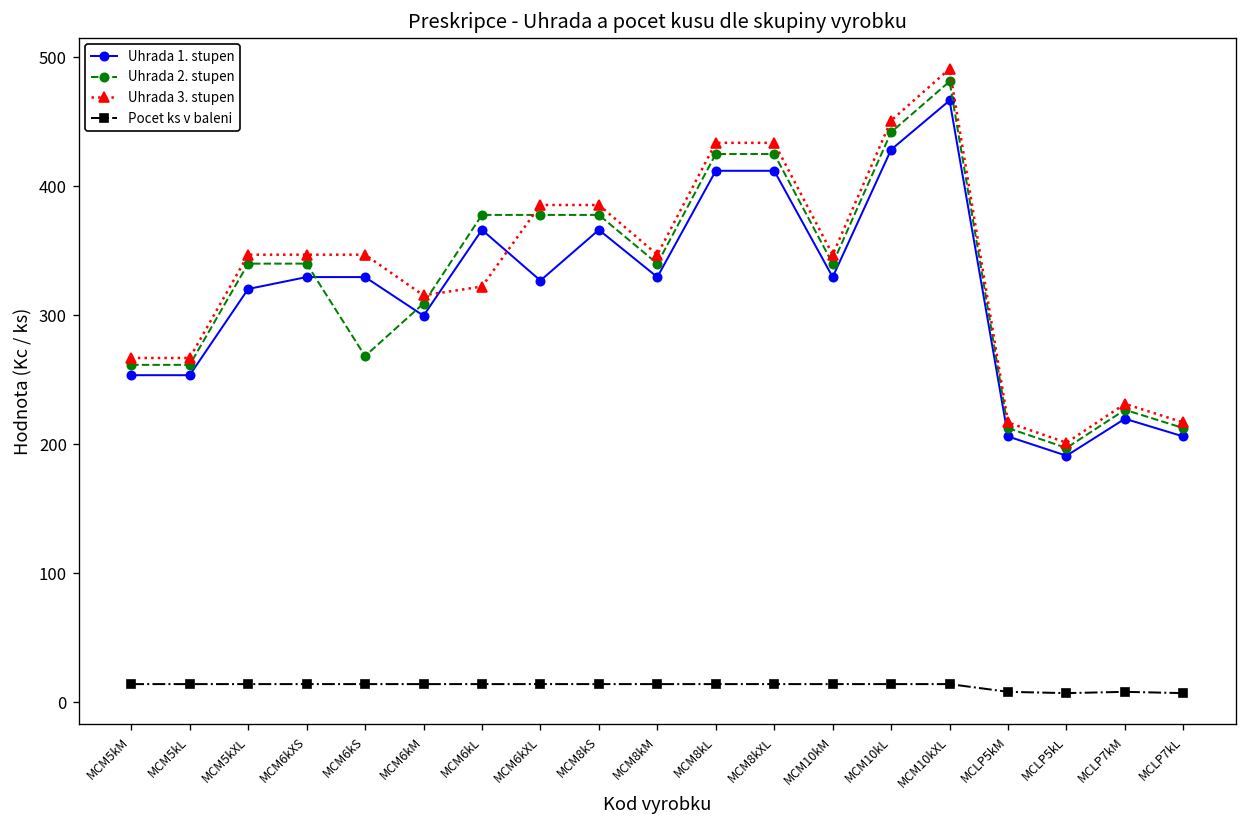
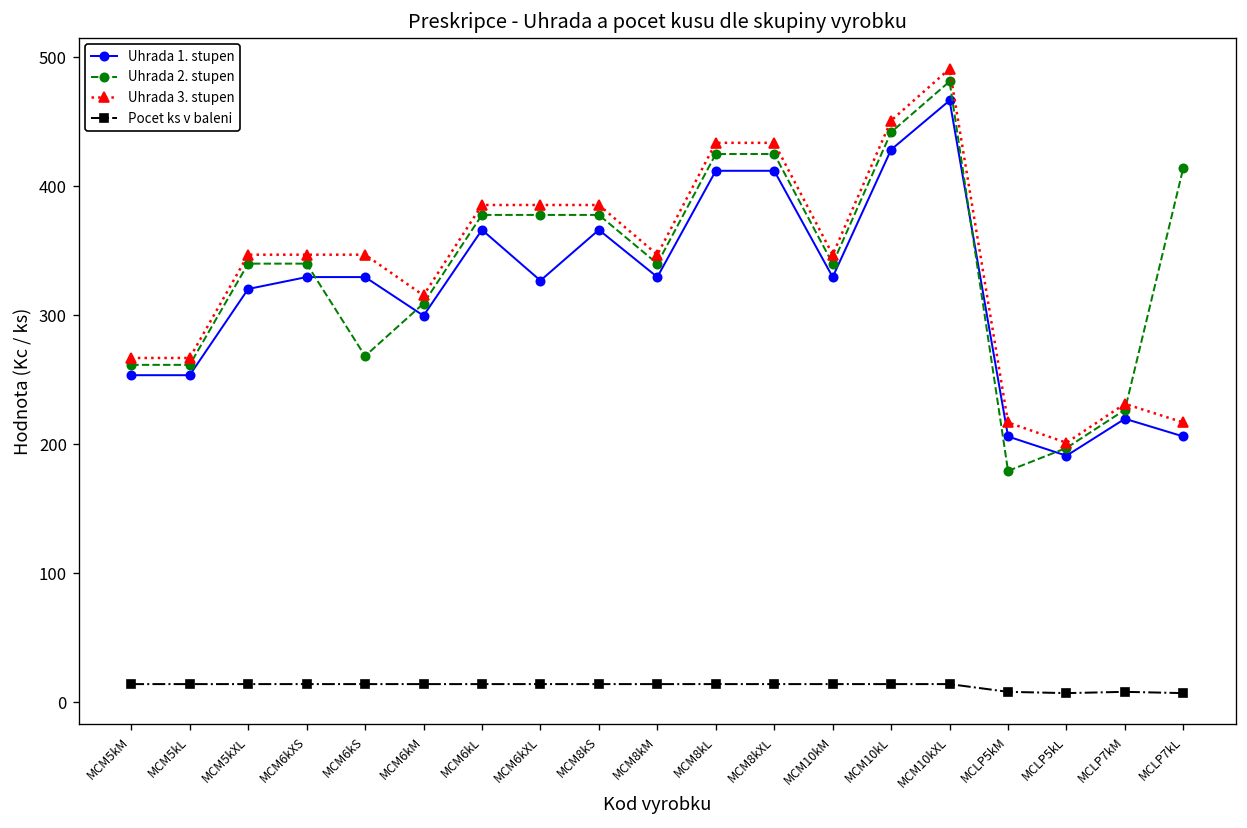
  {
    "Uhrada 1. stupen": {
      "MCM5kM": 253,
      "MCM5kL": 253,
      "MCM5kXL": 320,
      "MCM6kXS": 330,
      "MCM6kS": 330,
      "MCM6kM": 300,
      "MCM6kL": 366,
      "MCM6kXL": 327,
      "MCM8kS": 366,
      "MCM8kM": 330,
      "MCM8kL": 412,
      "MCM8kXL": 412,
      "MCM10kM": 330,
      "MCM10kL": 428,
      "MCM10kXL": 466,
      "MCLP5kM": 206,
      "MCLP5kL": 191,
      "MCLP7kM": 220,
      "MCLP7kL": 206
    },
    "Uhrada 2. stupen": {
      "MCM5kM": 261,
      "MCM5kL": 261,
      "MCM5kXL": 340,
      "MCM6kXS": 340,
      "MCM6kS": 268,
      "MCM6kM": 309,
      "MCM6kL": 378,
      "MCM6kXL": 378,
      "MCM8kS": 378,
      "MCM8kM": 340,
      "MCM8kL": 425,
      "MCM8kXL": 425,
      "MCM10kM": 340,
      "MCM10kL": 442,
      "MCM10kXL": 481,
-     "MCLP5kM": 212,
+     "MCLP5kM": 179,
      "MCLP5kL": 197,
      "MCLP7kM": 227,
-     "MCLP7kL": 212
+     "MCLP7kL": 414
    },
    "Uhrada 3. stupen": {
      "MCM5kM": 267,
      "MCM5kL": 267,
      "MCM5kXL": 347,
      "MCM6kXS": 347,
      "MCM6kS": 347,
      "MCM6kM": 315,
-     "MCM6kL": 322,
+     "MCM6kL": 385,
      "MCM6kXL": 385,
      "MCM8kS": 385,
      "MCM8kM": 347,
      "MCM8kL": 434,
      "MCM8kXL": 434,
      "MCM10kM": 347,
      "MCM10kL": 451,
      "MCM10kXL": 491,
      "MCLP5kM": 217,
      "MCLP5kL": 201,
      "MCLP7kM": 231,
      "MCLP7kL": 217
    },
    "Pocet ks v baleni": {
      "MCM5kM": 14,
      "MCM5kL": 14,
      "MCM5kXL": 14,
      "MCM6kXS": 14,
      "MCM6kS": 14,
      "MCM6kM": 14,
      "MCM6kL": 14,
      "MCM6kXL": 14,
      "MCM8kS": 14,
      "MCM8kM": 14,
      "MCM8kL": 14,
      "MCM8kXL": 14,
      "MCM10kM": 14,
      "MCM10kL": 14,
      "MCM10kXL": 14,
      "MCLP5kM": 8,
      "MCLP5kL": 7,
      "MCLP7kM": 8,
      "MCLP7kL": 7
    }
  }
